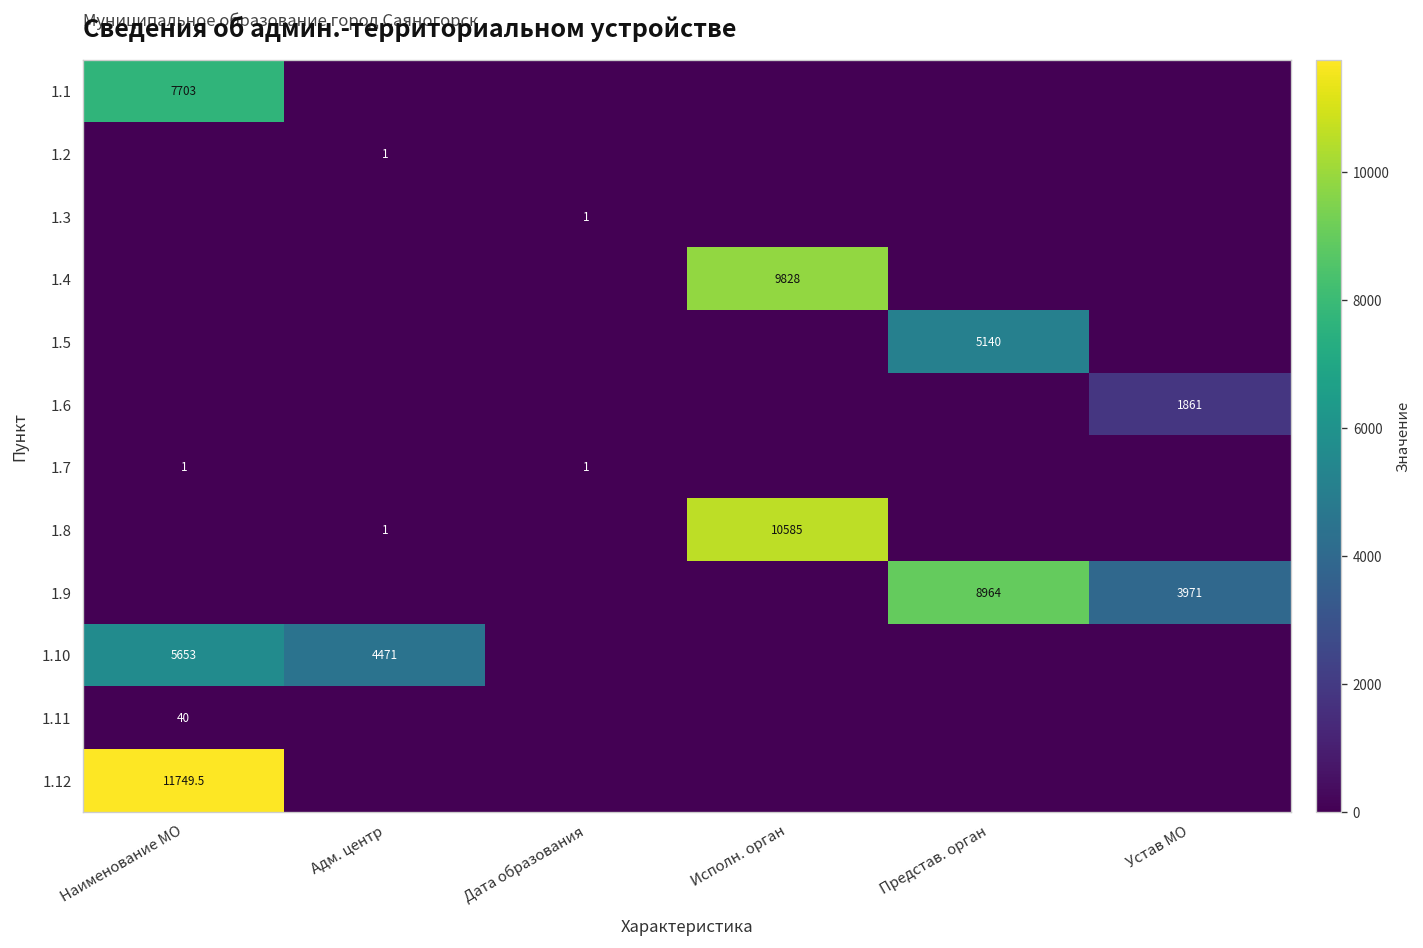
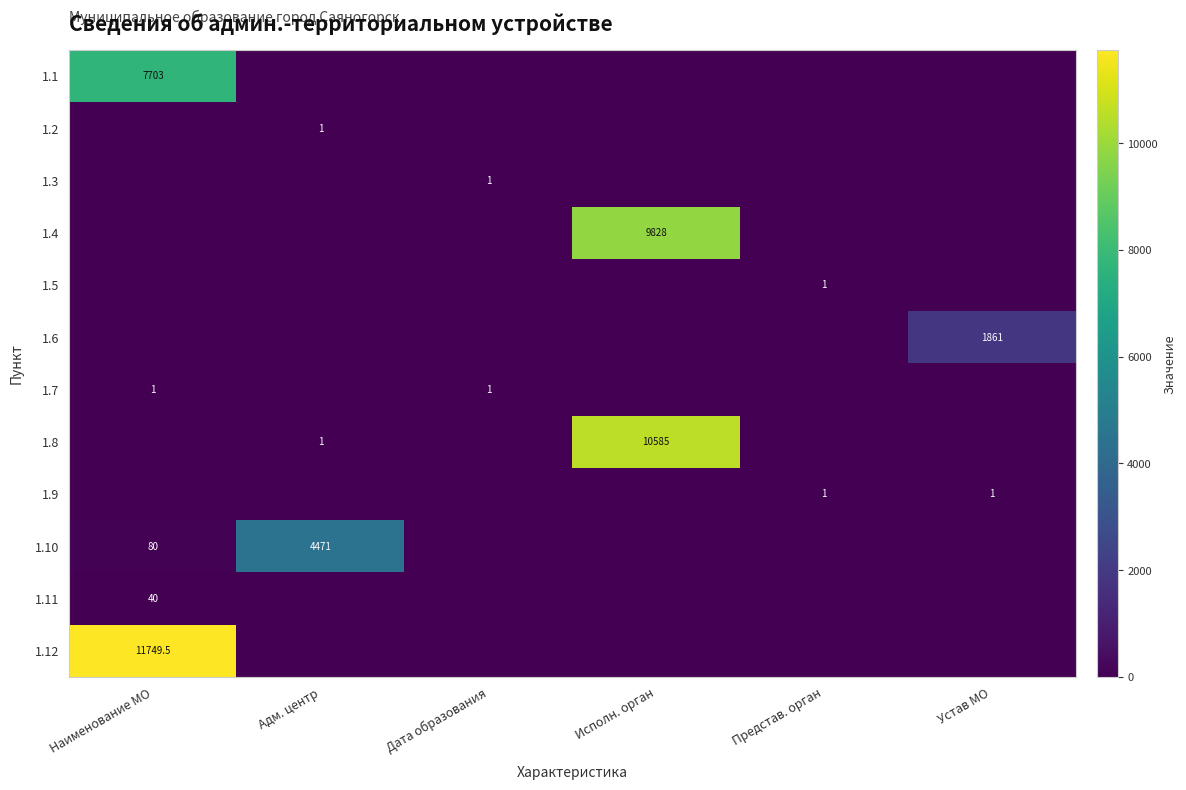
  {
    "1.1": {
      "Наименование МО": 7703
    },
    "1.2": {
      "Адм. центр": 1
    },
    "1.3": {
      "Дата образования": 1
    },
    "1.4": {
      "Исполн. орган": 9828
    },
    "1.5": {
-     "Представ. орган": 5140
+     "Представ. орган": 1
    },
    "1.6": {
      "Устав МО": 1861
    },
    "1.7": {
      "Наименование МО": 1,
      "Дата образования": 1
    },
    "1.8": {
      "Адм. центр": 1,
      "Исполн. орган": 10585
    },
    "1.9": {
-     "Представ. орган": 8964,
-     "Устав МО": 3971
+     "Представ. орган": 1,
+     "Устав МО": 1
    },
    "1.10": {
-     "Наименование МО": 5653,
+     "Наименование МО": 80,
      "Адм. центр": 4471
    },
    "1.11": {
      "Наименование МО": 40
    },
    "1.12": {
      "Наименование МО": 11749.5
    }
  }
